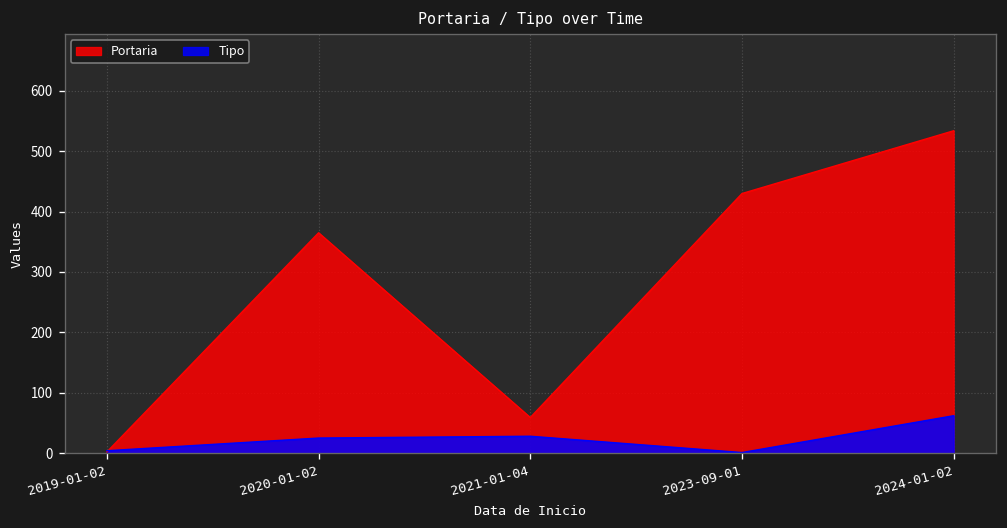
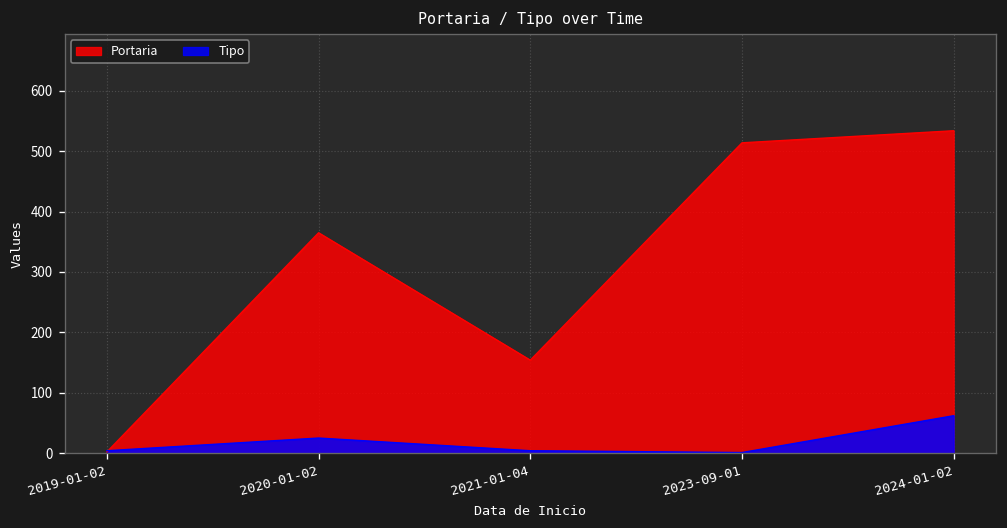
  {
    "Portaria": {
      "2020-01-02": 370,
-     "2021-01-04": 60,
-     "2023-09-01": 430,
+     "2021-01-04": 150,
+     "2023-09-01": 510,
      "2024-01-02": 530
    },
    "Tipo": {
      "2020-01-02": 30,
-     "2021-01-04": 30,
+     "2021-01-04": 0,
      "2023-09-01": 0,
      "2024-01-02": 60
    }
  }
